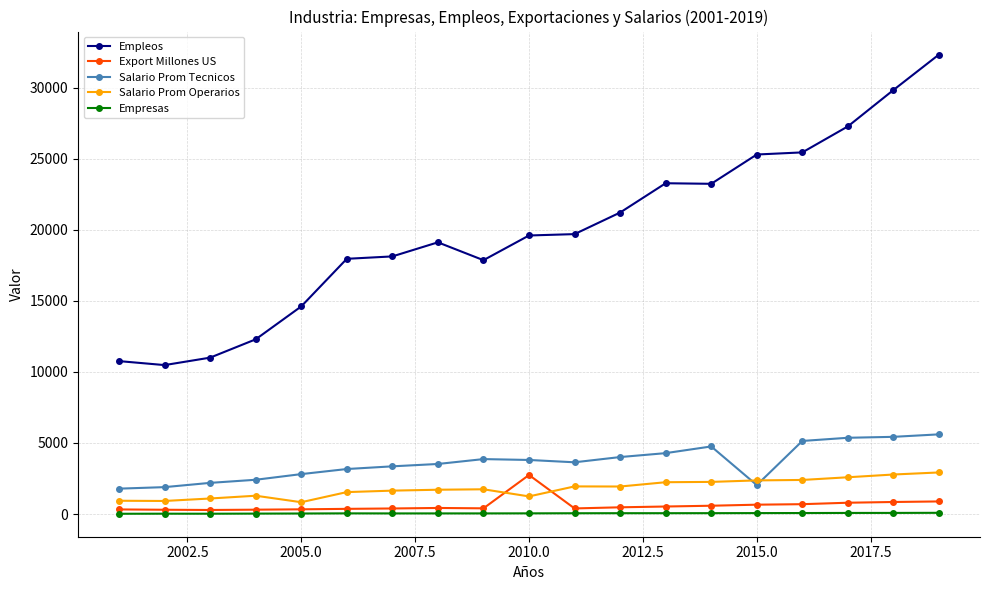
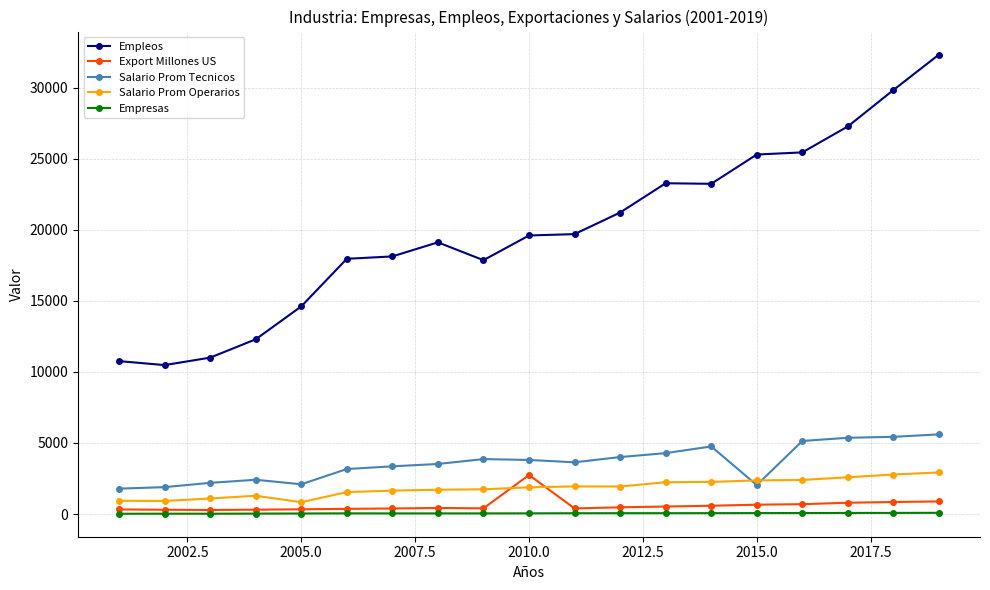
  {
    "Empleos": {
      "2005.0": 14600,
      "2010.0": 19600,
      "2015.0": 25300
    },
    "Export Millones US": {
      "2005.0": 300,
      "2010.0": 2700,
      "2015.0": 700
    },
    "Salario Prom Tecnicos": {
-     "2005.0": 2800,
+     "2005.0": 2100,
      "2010.0": 3800,
      "2015.0": 2000
    },
    "Salario Prom Operarios": {
      "2005.0": 800,
-     "2010.0": 1200,
+     "2010.0": 1900,
      "2015.0": 2400
    },
    "Empresas": {
      "2005.0": 0,
      "2010.0": 100,
      "2015.0": 100
    }
  }
